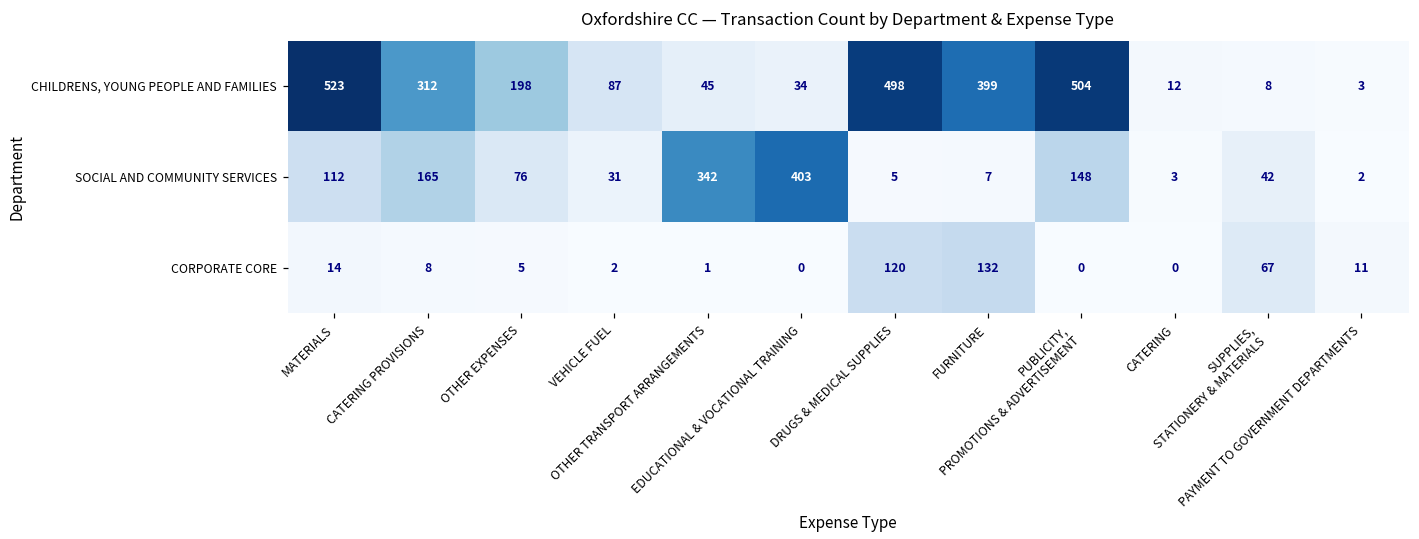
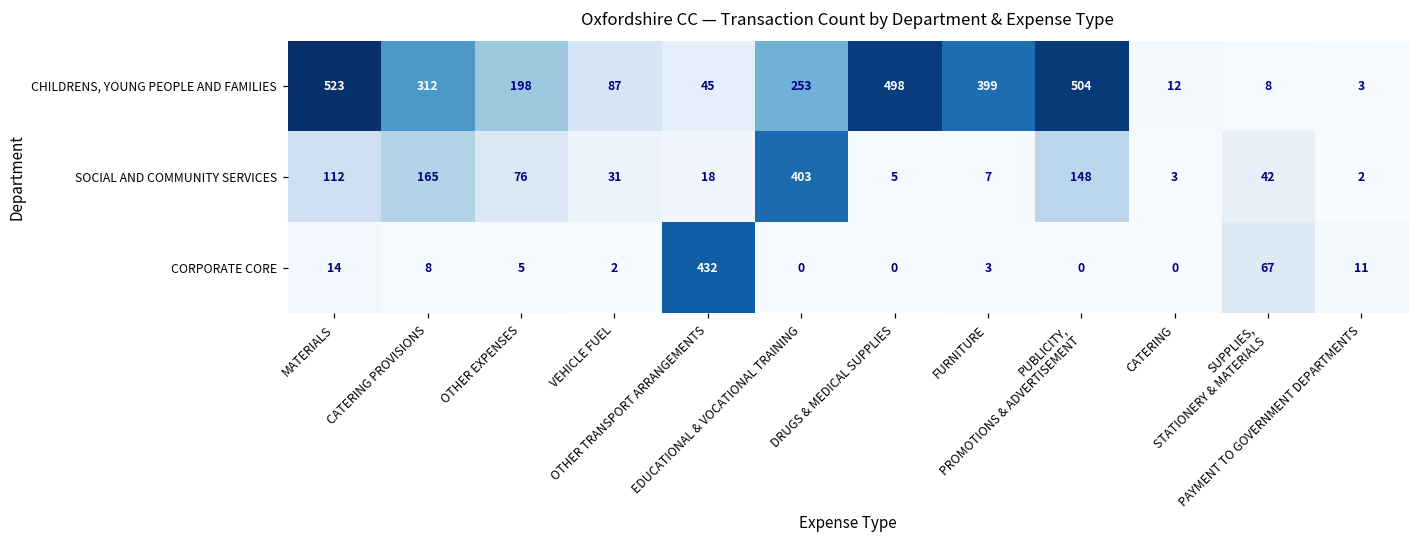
  {
    "CHILDRENS, YOUNG PEOPLE AND FAMILIES": {
      "MATERIALS": 523,
      "CATERING PROVISIONS": 312,
      "OTHER EXPENSES": 198,
      "VEHICLE FUEL": 87,
      "OTHER TRANSPORT ARRANGEMENTS": 45,
-     "EDUCATIONAL & VOCATIONAL TRAINING": 34,
+     "EDUCATIONAL & VOCATIONAL TRAINING": 253,
      "DRUGS & MEDICAL SUPPLIES": 498,
      "FURNITURE": 399,
      "PUBLICITY, PROMOTIONS & ADVERTISEMENT": 504,
      "CATERING": 12,
      "SUPPLIES, STATIONERY & MATERIALS": 8,
      "PAYMENT TO GOVERNMENT DEPARTMENTS": 3
    },
    "SOCIAL AND COMMUNITY SERVICES": {
      "MATERIALS": 112,
      "CATERING PROVISIONS": 165,
      "OTHER EXPENSES": 76,
      "VEHICLE FUEL": 31,
-     "OTHER TRANSPORT ARRANGEMENTS": 342,
+     "OTHER TRANSPORT ARRANGEMENTS": 18,
      "EDUCATIONAL & VOCATIONAL TRAINING": 403,
      "DRUGS & MEDICAL SUPPLIES": 5,
      "FURNITURE": 7,
      "PUBLICITY, PROMOTIONS & ADVERTISEMENT": 148,
      "CATERING": 3,
      "SUPPLIES, STATIONERY & MATERIALS": 42,
      "PAYMENT TO GOVERNMENT DEPARTMENTS": 2
    },
    "CORPORATE CORE": {
      "MATERIALS": 14,
      "CATERING PROVISIONS": 8,
      "OTHER EXPENSES": 5,
      "VEHICLE FUEL": 2,
-     "OTHER TRANSPORT ARRANGEMENTS": 1,
+     "OTHER TRANSPORT ARRANGEMENTS": 432,
      "EDUCATIONAL & VOCATIONAL TRAINING": 0,
-     "DRUGS & MEDICAL SUPPLIES": 120,
-     "FURNITURE": 132,
+     "DRUGS & MEDICAL SUPPLIES": 0,
+     "FURNITURE": 3,
      "PUBLICITY, PROMOTIONS & ADVERTISEMENT": 0,
      "CATERING": 0,
      "SUPPLIES, STATIONERY & MATERIALS": 67,
      "PAYMENT TO GOVERNMENT DEPARTMENTS": 11
    }
  }
